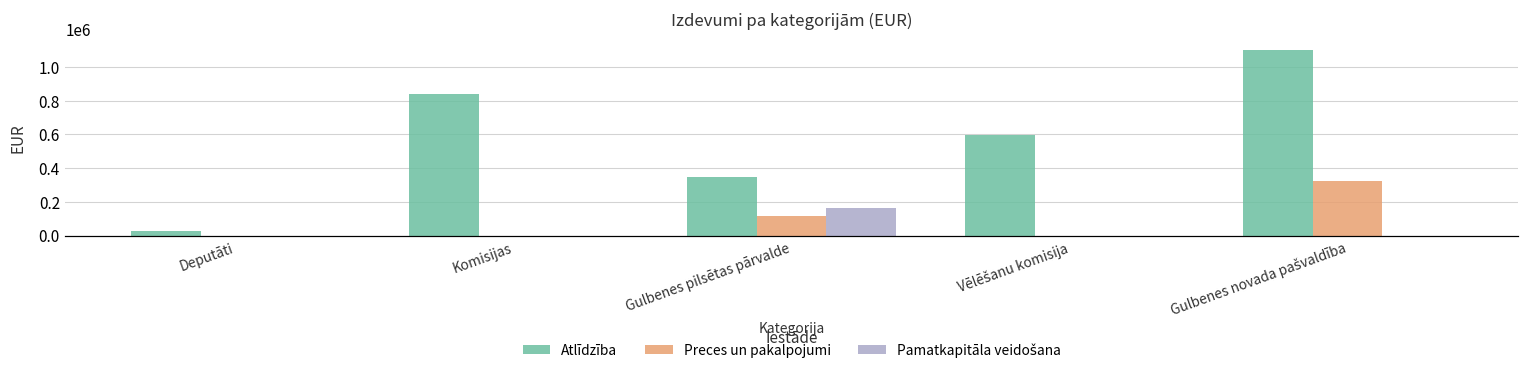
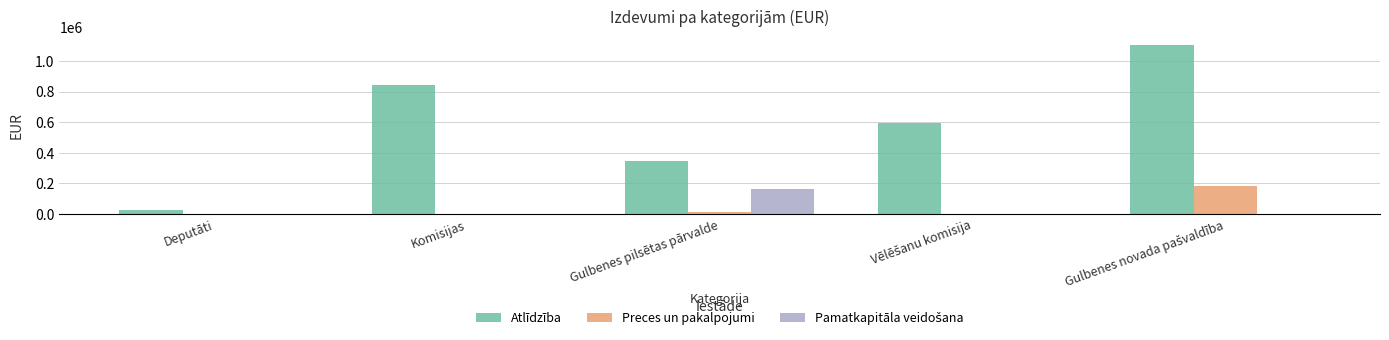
  {
    "Atlīdzība": {
      "Deputāti": 30000,
      "Komisijas": 840000,
      "Gulbenes pilsētas pārvalde": 350000,
      "Vēlēšanu komisija": 600000,
      "Gulbenes novada pašvaldība": 1100000
    },
    "Preces un pakalpojumi": {
      "Komisijas": 0,
-     "Gulbenes pilsētas pārvalde": 110000,
+     "Gulbenes pilsētas pārvalde": 20000,
      "Vēlēšanu komisija": 0,
-     "Gulbenes novada pašvaldība": 320000
+     "Gulbenes novada pašvaldība": 180000
    },
    "Pamatkapitāla veidošana": {
      "Deputāti": 0,
      "Komisijas": 0,
      "Gulbenes pilsētas pārvalde": 160000,
      "Vēlēšanu komisija": 0,
      "Gulbenes novada pašvaldība": 0
    }
  }
